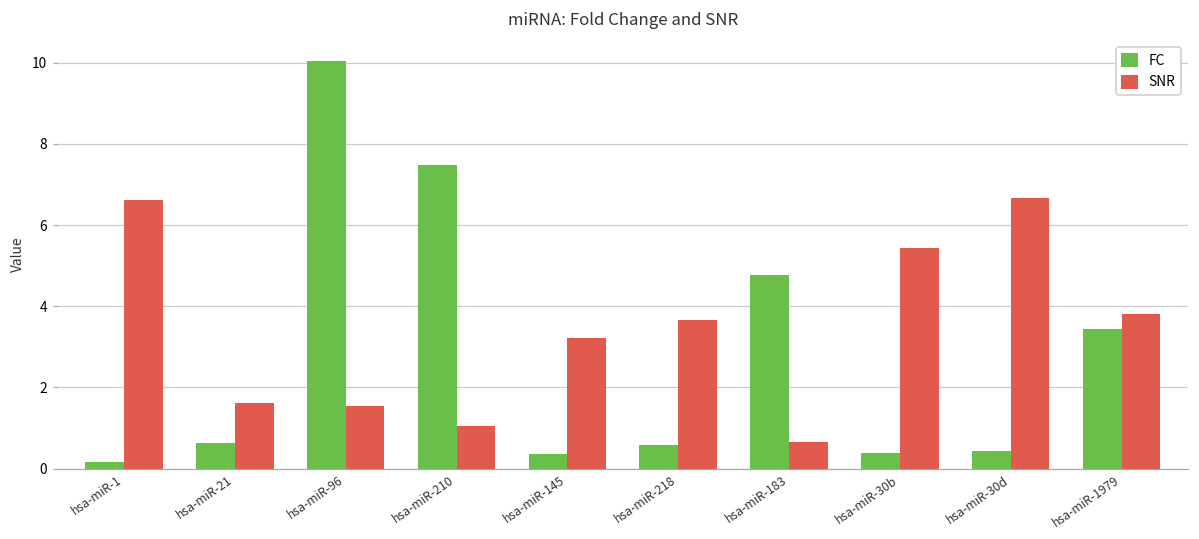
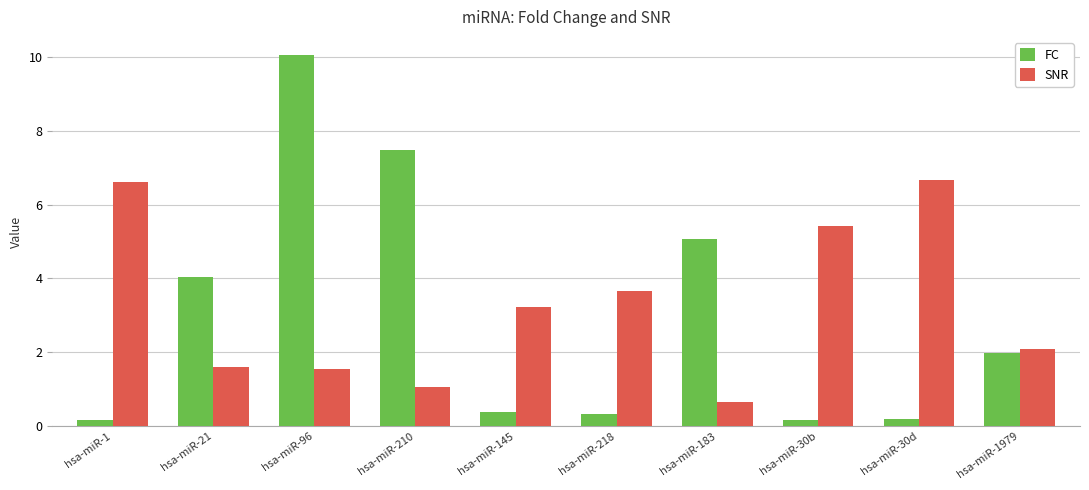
  {
    "FC": {
      "hsa-miR-1": 0.2,
-     "hsa-miR-21": 0.6,
+     "hsa-miR-21": 4.0,
      "hsa-miR-96": 10.0,
      "hsa-miR-210": 7.5,
      "hsa-miR-145": 0.4,
-     "hsa-miR-218": 0.6,
-     "hsa-miR-183": 4.8,
-     "hsa-miR-30b": 0.4,
-     "hsa-miR-30d": 0.4,
-     "hsa-miR-1979": 3.4
+     "hsa-miR-218": 0.3,
+     "hsa-miR-183": 5.1,
+     "hsa-miR-30b": 0.2,
+     "hsa-miR-30d": 0.2,
+     "hsa-miR-1979": 2.0
    },
    "SNR": {
      "hsa-miR-1": 6.6,
      "hsa-miR-21": 1.6,
      "hsa-miR-96": 1.6,
      "hsa-miR-210": 1.1,
      "hsa-miR-145": 3.2,
      "hsa-miR-218": 3.7,
      "hsa-miR-183": 0.7,
      "hsa-miR-30b": 5.4,
      "hsa-miR-30d": 6.7,
-     "hsa-miR-1979": 3.8
+     "hsa-miR-1979": 2.1
    }
  }
